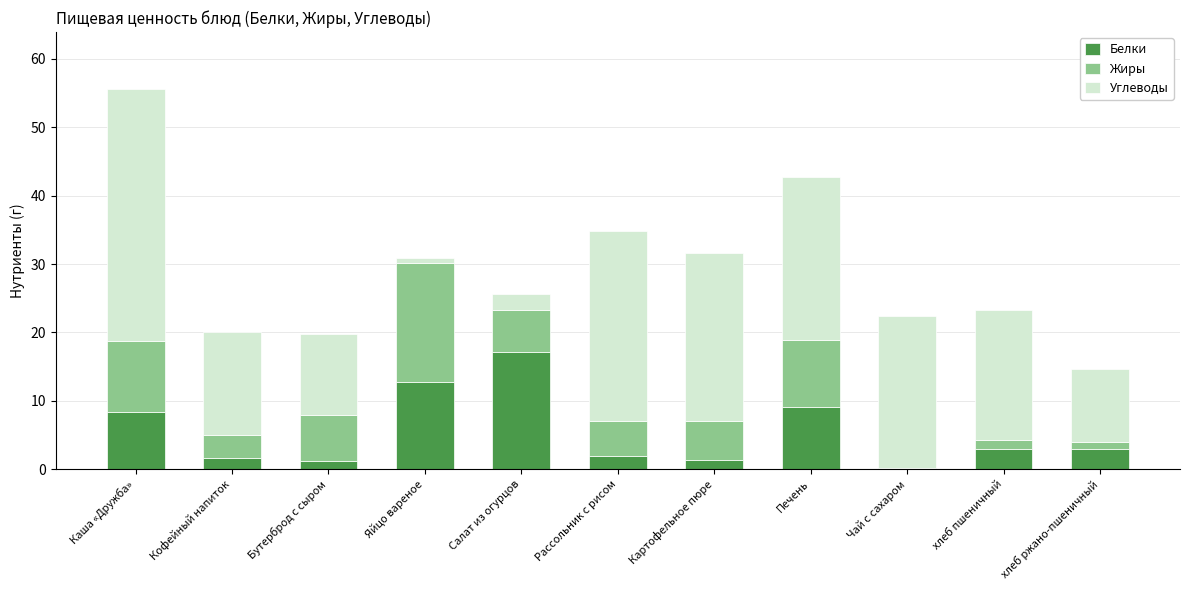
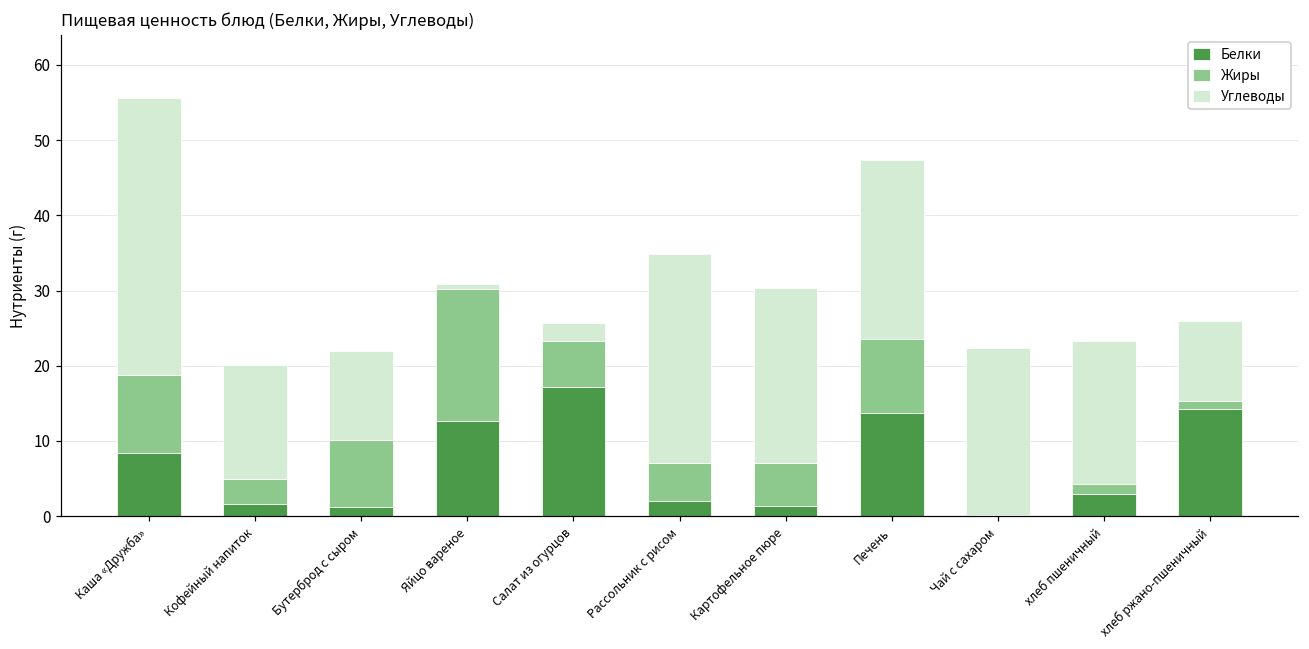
  {
    "Белки": {
      "Каша «Дружба»": 8,
      "Кофейный напиток": 2,
      "Бутерброд с сыром": 1,
      "Яйцо вареное": 13,
      "Салат из огурцов": 17,
      "Рассольник с рисом": 2,
      "Картофельное пюре": 1,
-     "Печень": 9,
+     "Печень": 14,
      "хлеб пшеничный": 3,
-     "хлеб ржано-пшеничный": 3
+     "хлеб ржано-пшеничный": 14
    },
    "Жиры": {
      "Каша «Дружба»": 10,
      "Кофейный напиток": 3,
-     "Бутерброд с сыром": 7,
+     "Бутерброд с сыром": 9,
      "Яйцо вареное": 18,
      "Салат из огурцов": 6,
      "Рассольник с рисом": 5,
      "Картофельное пюре": 6,
      "Печень": 10,
      "Чай с сахаром": 0,
      "хлеб пшеничный": 1,
      "хлеб ржано-пшеничный": 1
    },
    "Углеводы": {
      "Каша «Дружба»": 37,
      "Кофейный напиток": 15,
      "Бутерброд с сыром": 12,
      "Яйцо вареное": 1,
      "Салат из огурцов": 2,
      "Рассольник с рисом": 28,
-     "Картофельное пюре": 25,
+     "Картофельное пюре": 23,
      "Печень": 24,
      "Чай с сахаром": 22,
      "хлеб пшеничный": 19,
      "хлеб ржано-пшеничный": 11
    }
  }
